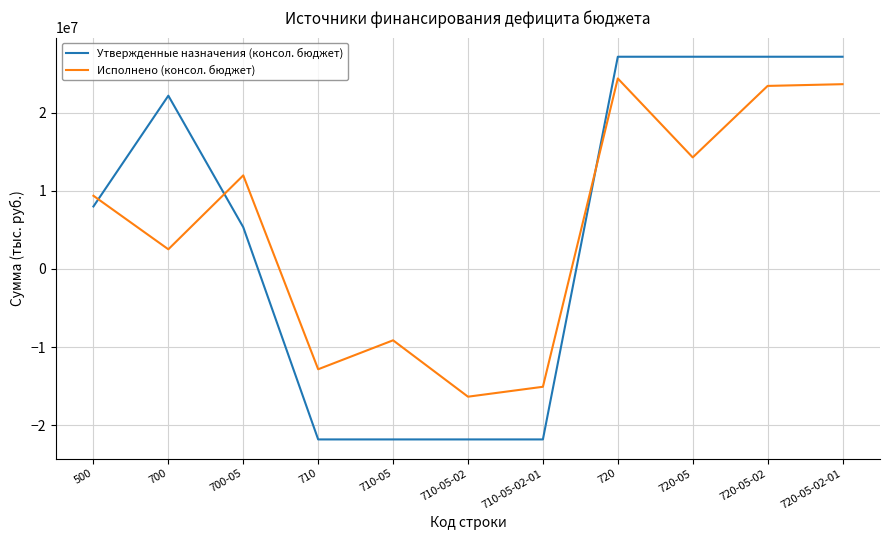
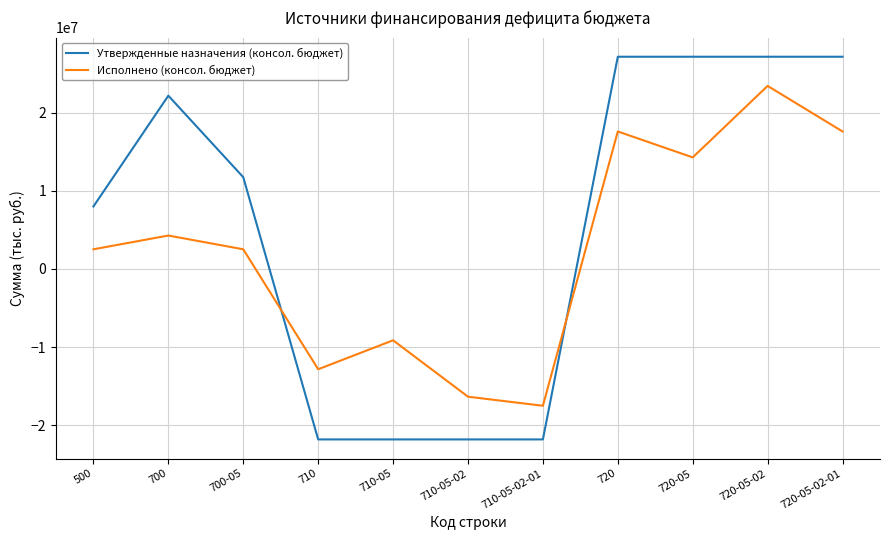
  {
    "Утвержденные назначения (консол. бюджет)": {
      "500": 8000000,
      "700": 22000000,
-     "700-05": 5000000,
+     "700-05": 12000000,
      "710": -22000000,
      "710-05": -22000000,
      "710-05-02": -22000000,
      "710-05-02-01": -22000000,
      "720": 27000000,
      "720-05": 27000000,
      "720-05-02": 27000000,
      "720-05-02-01": 27000000
    },
    "Исполнено (консол. бюджет)": {
-     "500": 9000000,
-     "700": 3000000,
-     "700-05": 12000000,
+     "500": 3000000,
+     "700": 4000000,
+     "700-05": 3000000,
      "710": -13000000,
      "710-05": -9000000,
      "710-05-02": -16000000,
-     "710-05-02-01": -15000000,
-     "720": 24000000,
+     "710-05-02-01": -18000000,
+     "720": 18000000,
      "720-05": 14000000,
      "720-05-02": 23000000,
-     "720-05-02-01": 24000000
+     "720-05-02-01": 18000000
    }
  }
